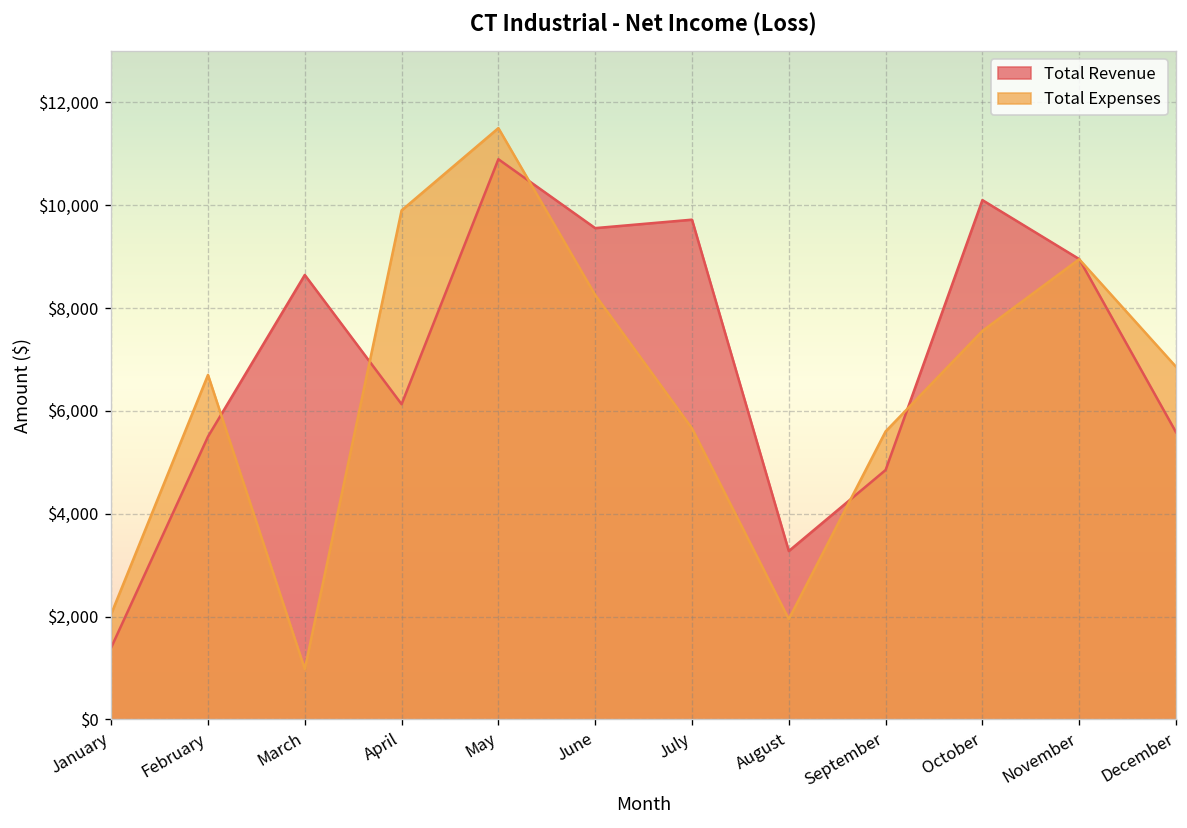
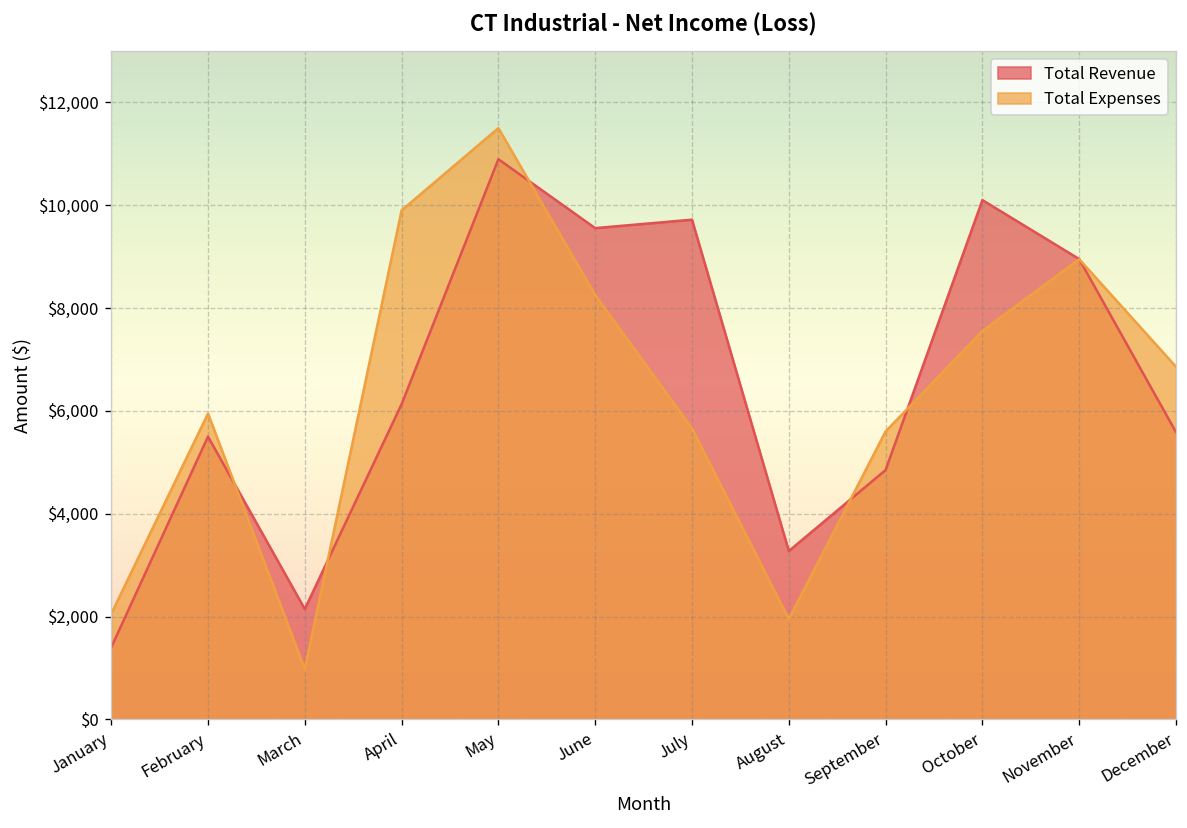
  {
    "Total Revenue": {
      "January": "$1,400",
      "February": "$5,500",
-     "March": "$8,600",
+     "March": "$2,100",
      "April": "$6,100",
      "May": "$10,900",
      "June": "$9,600",
      "July": "$9,700",
      "August": "$3,300",
      "September": "$4,900",
      "October": "$10,100",
      "December": "$5,600"
    },
    "Total Expenses": {
      "January": "$2,100",
-     "February": "$6,700",
+     "February": "$5,900",
      "March": "$1,000",
      "April": "$9,900",
      "May": "$11,500",
      "June": "$8,300",
      "July": "$5,700",
      "August": "$2,000",
      "September": "$5,600",
      "October": "$7,600",
      "December": "$6,900"
    }
  }
